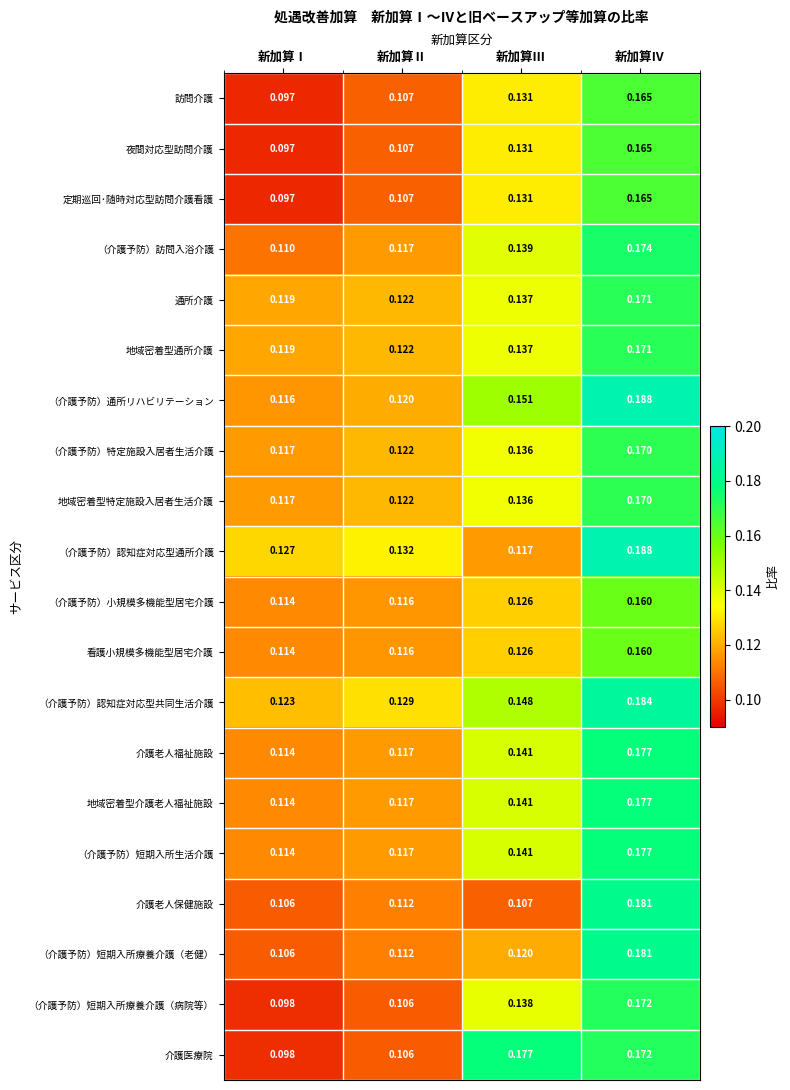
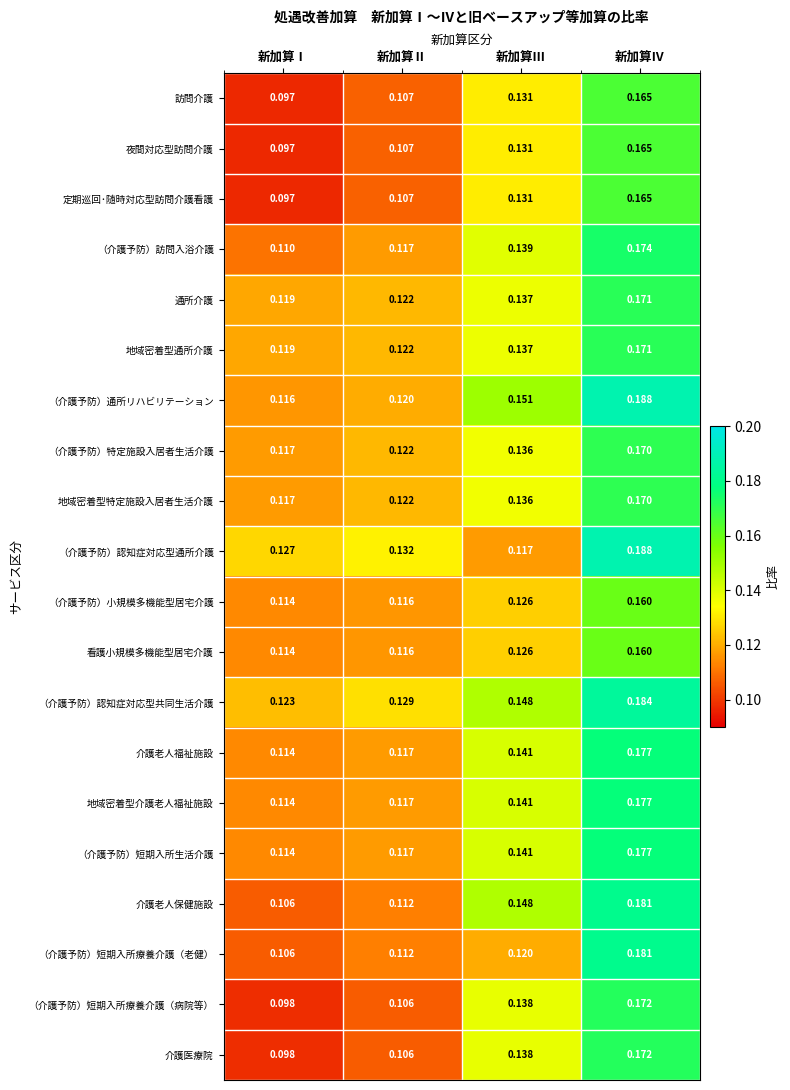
  {
    "訪問介護": {
      "新加算Ⅰ": 0.097,
      "新加算Ⅱ": 0.107,
      "新加算Ⅲ": 0.131,
      "新加算Ⅳ": 0.165
    },
    "夜間対応型訪問介護": {
      "新加算Ⅰ": 0.097,
      "新加算Ⅱ": 0.107,
      "新加算Ⅲ": 0.131,
      "新加算Ⅳ": 0.165
    },
    "定期巡回･随時対応型訪問介護看護": {
      "新加算Ⅰ": 0.097,
      "新加算Ⅱ": 0.107,
      "新加算Ⅲ": 0.131,
      "新加算Ⅳ": 0.165
    },
    "（介護予防）訪問入浴介護": {
      "新加算Ⅰ": 0.110,
      "新加算Ⅱ": 0.117,
      "新加算Ⅲ": 0.139,
      "新加算Ⅳ": 0.174
    },
    "通所介護": {
      "新加算Ⅰ": 0.119,
      "新加算Ⅱ": 0.122,
      "新加算Ⅲ": 0.137,
      "新加算Ⅳ": 0.171
    },
    "地域密着型通所介護": {
      "新加算Ⅰ": 0.119,
      "新加算Ⅱ": 0.122,
      "新加算Ⅲ": 0.137,
      "新加算Ⅳ": 0.171
    },
    "（介護予防）通所リハビリテーション": {
      "新加算Ⅰ": 0.116,
      "新加算Ⅱ": 0.120,
      "新加算Ⅲ": 0.151,
      "新加算Ⅳ": 0.188
    },
    "（介護予防）特定施設入居者生活介護": {
      "新加算Ⅰ": 0.117,
      "新加算Ⅱ": 0.122,
      "新加算Ⅲ": 0.136,
      "新加算Ⅳ": 0.170
    },
    "地域密着型特定施設入居者生活介護": {
      "新加算Ⅰ": 0.117,
      "新加算Ⅱ": 0.122,
      "新加算Ⅲ": 0.136,
      "新加算Ⅳ": 0.170
    },
    "（介護予防）認知症対応型通所介護": {
      "新加算Ⅰ": 0.127,
      "新加算Ⅱ": 0.132,
      "新加算Ⅲ": 0.117,
      "新加算Ⅳ": 0.188
    },
    "（介護予防）小規模多機能型居宅介護": {
      "新加算Ⅰ": 0.114,
      "新加算Ⅱ": 0.116,
      "新加算Ⅲ": 0.126,
      "新加算Ⅳ": 0.160
    },
    "看護小規模多機能型居宅介護": {
      "新加算Ⅰ": 0.114,
      "新加算Ⅱ": 0.116,
      "新加算Ⅲ": 0.126,
      "新加算Ⅳ": 0.160
    },
    "（介護予防）認知症対応型共同生活介護": {
      "新加算Ⅰ": 0.123,
      "新加算Ⅱ": 0.129,
      "新加算Ⅲ": 0.148,
      "新加算Ⅳ": 0.184
    },
    "介護老人福祉施設": {
      "新加算Ⅰ": 0.114,
      "新加算Ⅱ": 0.117,
      "新加算Ⅲ": 0.141,
      "新加算Ⅳ": 0.177
    },
    "地域密着型介護老人福祉施設": {
      "新加算Ⅰ": 0.114,
      "新加算Ⅱ": 0.117,
      "新加算Ⅲ": 0.141,
      "新加算Ⅳ": 0.177
    },
    "（介護予防）短期入所生活介護": {
      "新加算Ⅰ": 0.114,
      "新加算Ⅱ": 0.117,
      "新加算Ⅲ": 0.141,
      "新加算Ⅳ": 0.177
    },
    "介護老人保健施設": {
      "新加算Ⅰ": 0.106,
      "新加算Ⅱ": 0.112,
-     "新加算Ⅲ": 0.107,
+     "新加算Ⅲ": 0.148,
      "新加算Ⅳ": 0.181
    },
    "（介護予防）短期入所療養介護（老健）": {
      "新加算Ⅰ": 0.106,
      "新加算Ⅱ": 0.112,
      "新加算Ⅲ": 0.120,
      "新加算Ⅳ": 0.181
    },
    "（介護予防）短期入所療養介護（病院等）": {
      "新加算Ⅰ": 0.098,
      "新加算Ⅱ": 0.106,
      "新加算Ⅲ": 0.138,
      "新加算Ⅳ": 0.172
    },
    "介護医療院": {
      "新加算Ⅰ": 0.098,
      "新加算Ⅱ": 0.106,
-     "新加算Ⅲ": 0.177,
+     "新加算Ⅲ": 0.138,
      "新加算Ⅳ": 0.172
    }
  }
